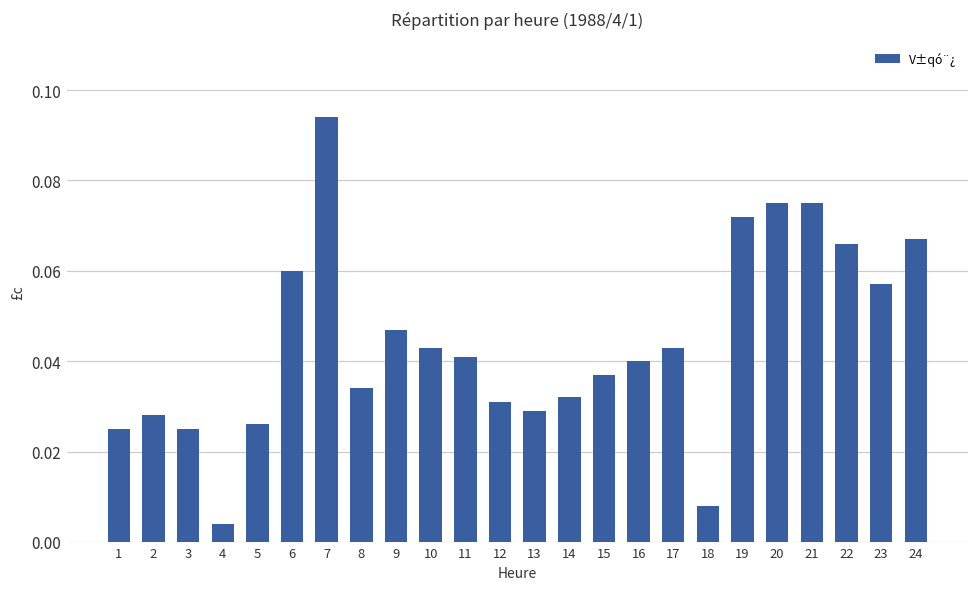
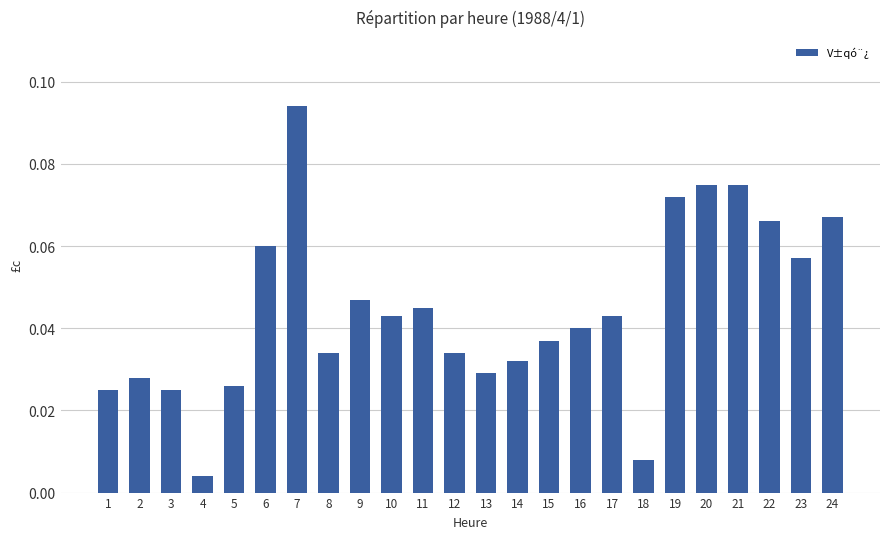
  {
    "1": 0.025,
    "2": 0.028,
    "3": 0.025,
    "4": 0.004,
    "5": 0.026,
    "6": 0.060,
    "7": 0.094,
    "8": 0.034,
    "9": 0.047,
    "10": 0.043,
-   "11": 0.041,
-   "12": 0.031,
+   "11": 0.045,
+   "12": 0.034,
    "13": 0.029,
    "14": 0.032,
    "15": 0.037,
    "16": 0.040,
    "17": 0.043,
    "18": 0.008,
    "19": 0.072,
    "20": 0.075,
    "21": 0.075,
    "22": 0.066,
    "23": 0.057,
    "24": 0.067
  }
